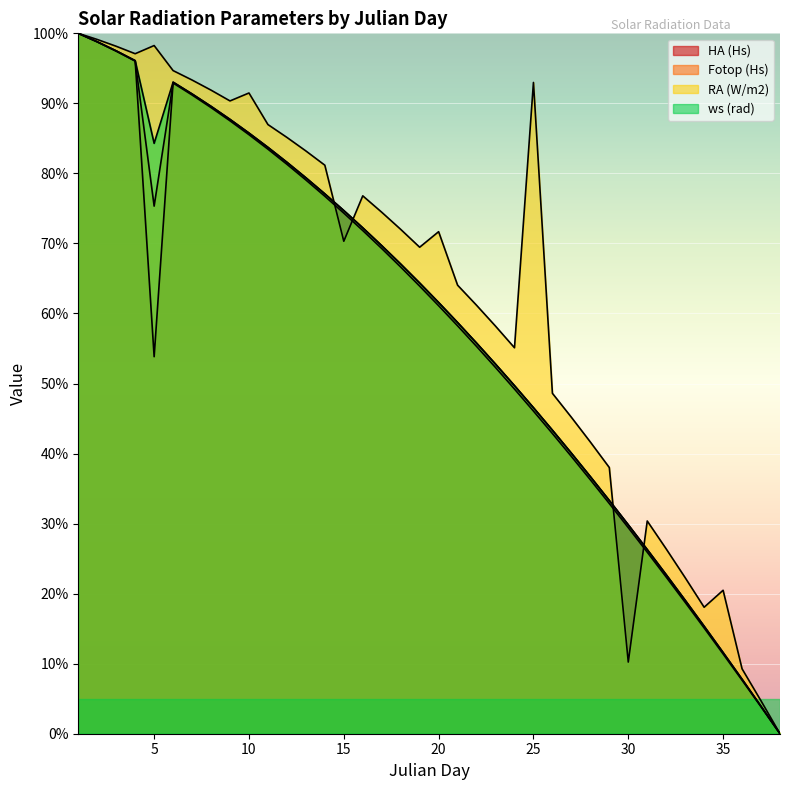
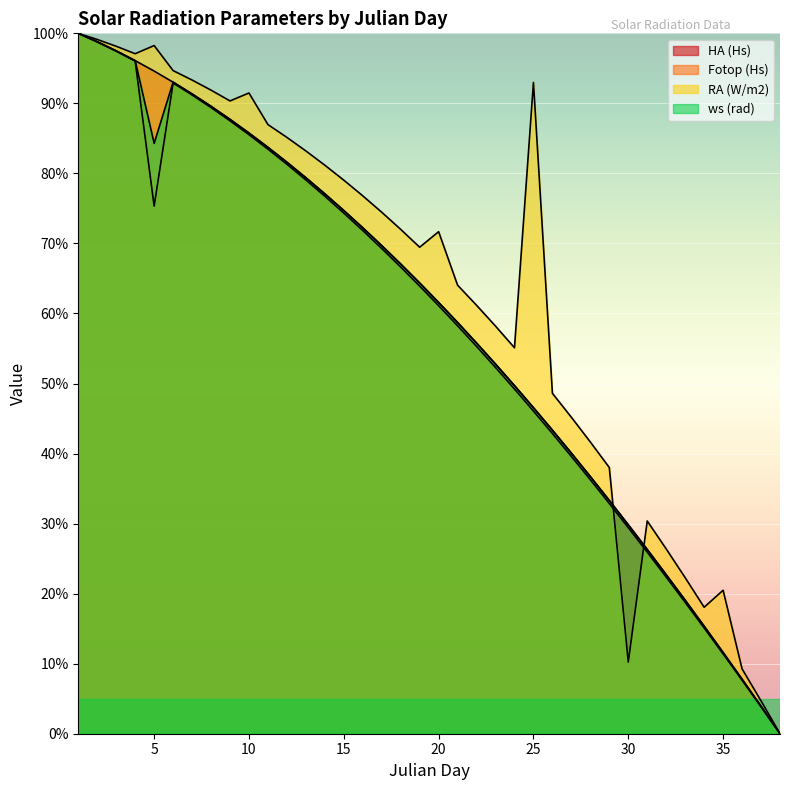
  {
    "HA (Hs)": {
-     "5": "54%"
+     "5": "95%"
    },
    "Fotop (Hs)": {
      "5": "75%",
      "15": "74%",
      "20": "61%",
      "25": "46%",
      "30": "29%"
    },
    "RA (W/m2)": {
      "5": "98%",
      "10": "91%",
-     "15": "70%",
+     "15": "79%",
      "20": "72%",
      "25": "93%",
      "30": "10%",
      "35": "20%"
    },
    "ws (rad)": {
      "5": "84%"
    }
  }
